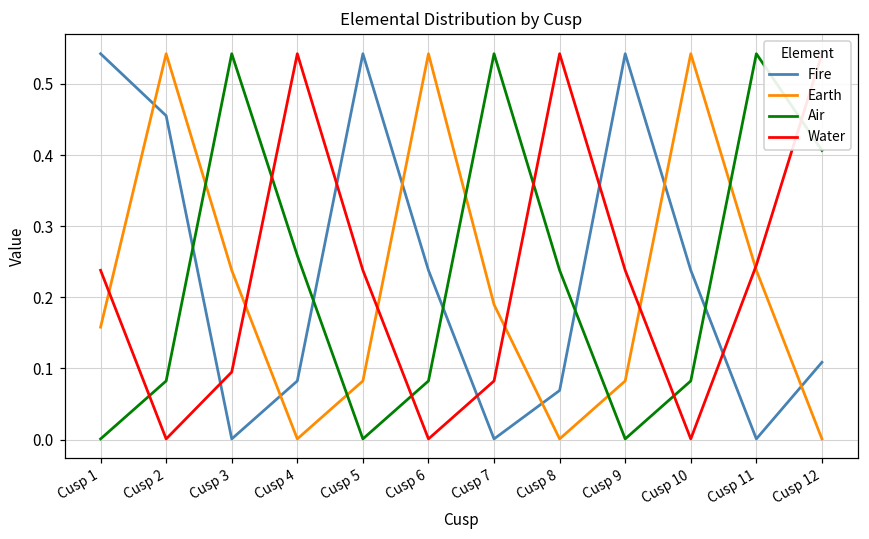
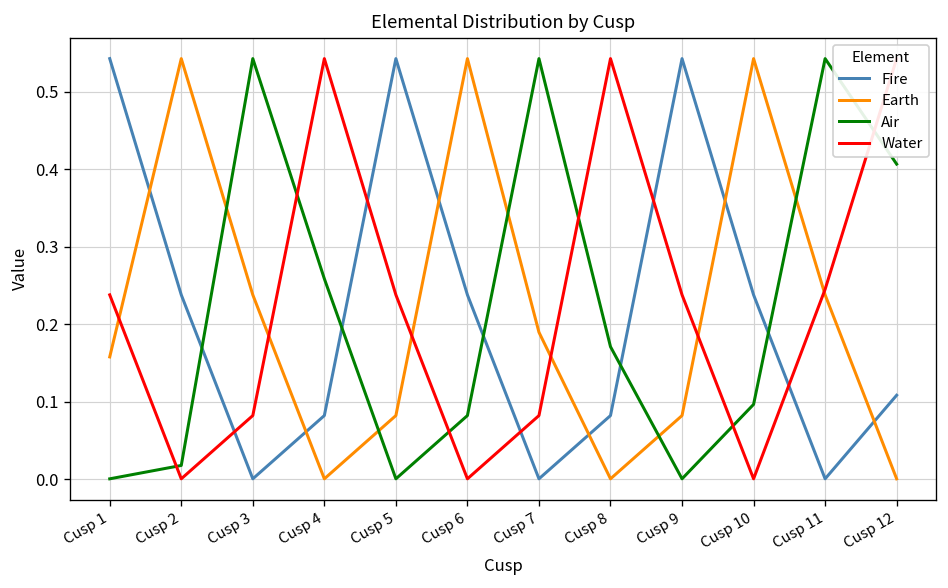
  {
    "Fire": {
      "Cusp 1": 0.54,
-     "Cusp 2": 0.46,
+     "Cusp 2": 0.24,
      "Cusp 3": 0.00,
      "Cusp 4": 0.08,
      "Cusp 5": 0.54,
      "Cusp 6": 0.24,
      "Cusp 7": 0.00,
-     "Cusp 8": 0.07,
+     "Cusp 8": 0.08,
      "Cusp 9": 0.54,
      "Cusp 10": 0.24,
      "Cusp 11": 0.00,
      "Cusp 12": 0.11
    },
    "Earth": {
      "Cusp 1": 0.16,
      "Cusp 2": 0.54,
      "Cusp 3": 0.24,
      "Cusp 4": 0.00,
      "Cusp 5": 0.08,
      "Cusp 6": 0.54,
      "Cusp 7": 0.19,
      "Cusp 8": 0.00,
      "Cusp 9": 0.08,
      "Cusp 10": 0.54,
      "Cusp 11": 0.24,
      "Cusp 12": 0.00
    },
    "Air": {
      "Cusp 1": 0.00,
-     "Cusp 2": 0.08,
+     "Cusp 2": 0.02,
      "Cusp 3": 0.54,
      "Cusp 4": 0.26,
      "Cusp 5": 0.00,
      "Cusp 6": 0.08,
      "Cusp 7": 0.54,
-     "Cusp 8": 0.24,
+     "Cusp 8": 0.17,
      "Cusp 9": 0.00,
-     "Cusp 10": 0.08,
+     "Cusp 10": 0.10,
      "Cusp 11": 0.54
    },
    "Water": {
      "Cusp 1": 0.24,
      "Cusp 2": 0.00,
-     "Cusp 3": 0.09,
+     "Cusp 3": 0.08,
      "Cusp 4": 0.54,
      "Cusp 5": 0.24,
      "Cusp 6": 0.00,
      "Cusp 7": 0.08,
      "Cusp 8": 0.54,
      "Cusp 9": 0.24,
      "Cusp 10": 0.00,
      "Cusp 11": 0.25
    }
  }
